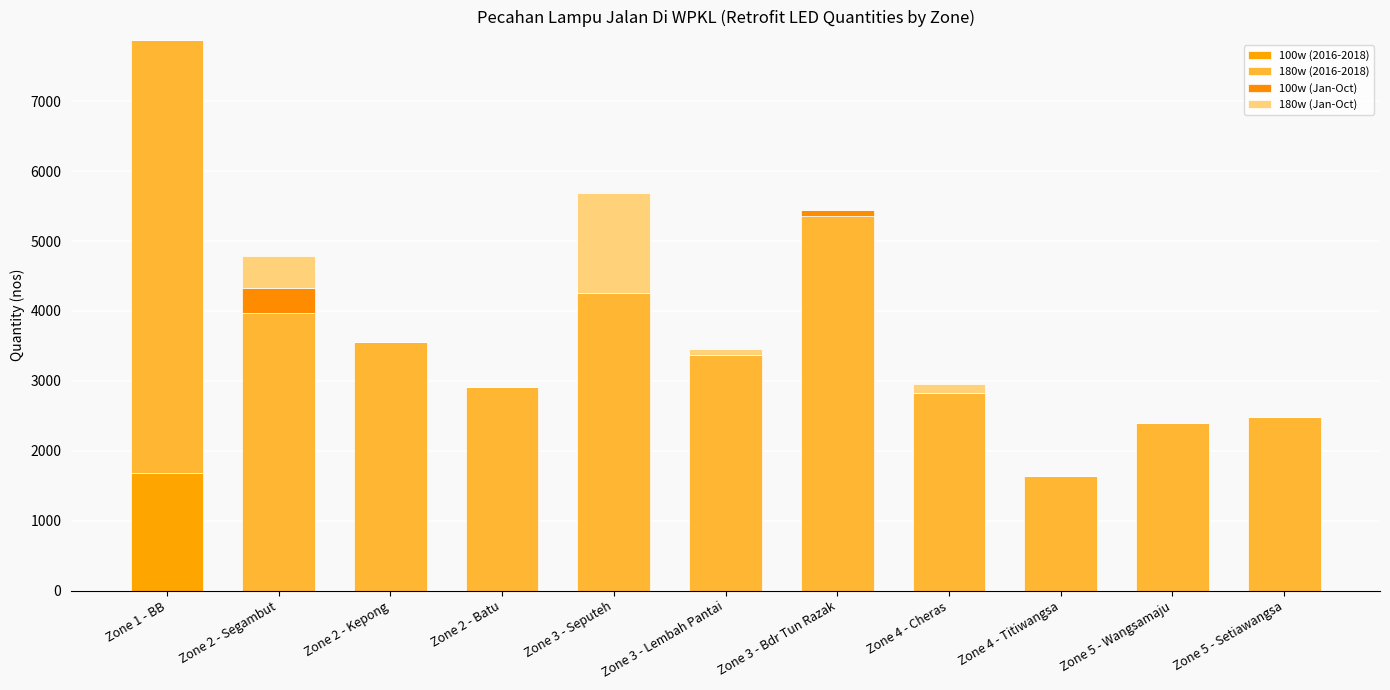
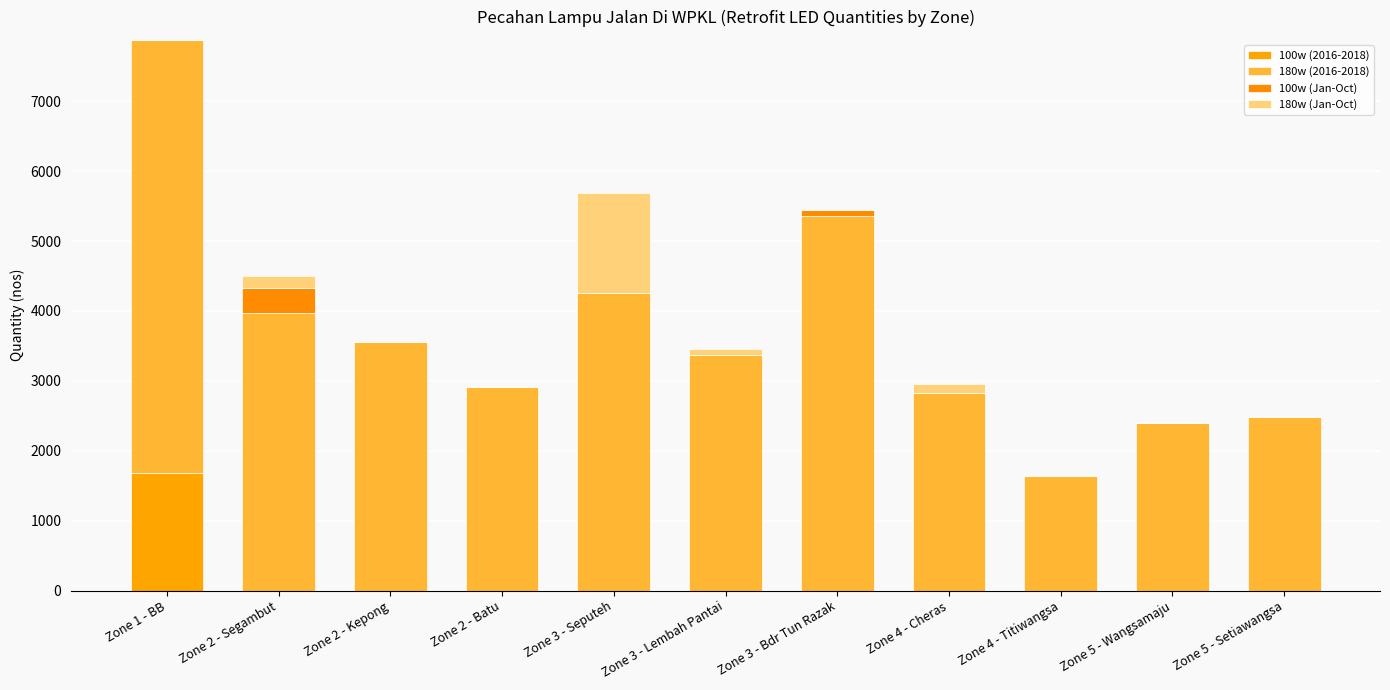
  {
    "180w (Jan-Oct)": {
      "Zone 1 - BB": 0,
-     "Zone 2 - Segambut": 400,
+     "Zone 2 - Segambut": 200,
      "Zone 2 - Batu": 0,
      "Zone 3 - Seputeh": 1400,
      "Zone 3 - Lembah Pantai": 100,
      "Zone 4 - Cheras": 100,
      "Zone 4 - Titiwangsa": 0,
      "Zone 5 - Wangsamaju": 0,
      "Zone 5 - Setiawangsa": 0
    }
  }
